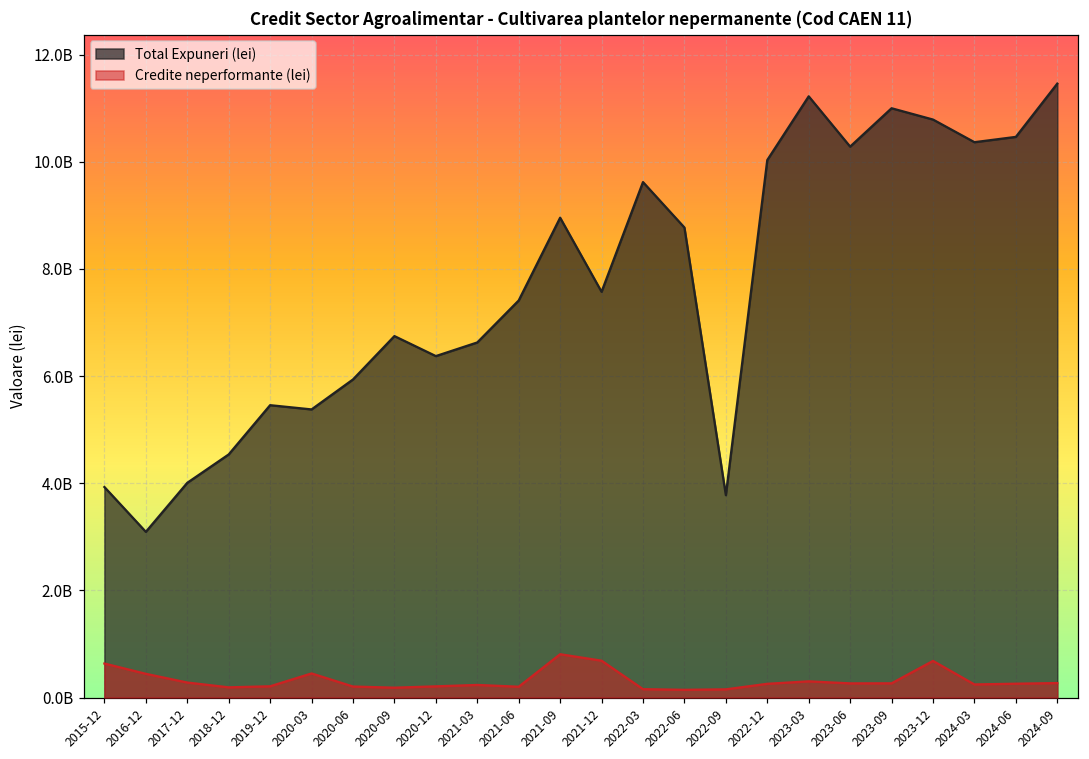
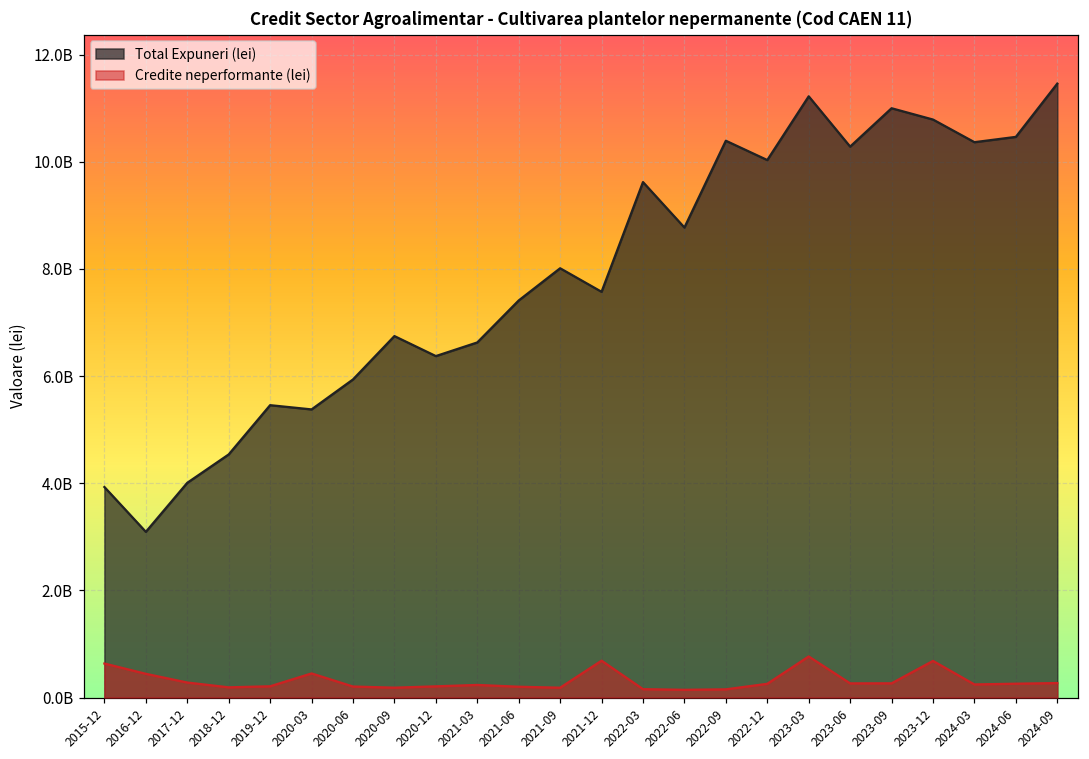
  {
    "Total Expuneri (lei)": {
      "2015-12": 3900000000,
      "2016-12": 3100000000,
      "2017-12": 4000000000,
      "2018-12": 4500000000,
      "2019-12": 5500000000,
      "2020-03": 5400000000,
      "2020-06": 5900000000,
      "2020-09": 6700000000,
      "2020-12": 6400000000,
      "2021-03": 6600000000,
      "2021-06": 7400000000,
-     "2021-09": 9000000000,
+     "2021-09": 8000000000,
      "2021-12": 7600000000,
      "2022-03": 9600000000,
      "2022-06": 8800000000,
-     "2022-09": 3800000000,
+     "2022-09": 10400000000,
      "2022-12": 10000000000,
      "2023-03": 11200000000,
      "2023-06": 10300000000,
      "2023-09": 11000000000,
      "2023-12": 10800000000,
      "2024-03": 10400000000,
      "2024-06": 10500000000,
      "2024-09": 11500000000
    },
    "Credite neperformante (lei)": {
      "2015-12": 600000000,
      "2016-12": 400000000,
      "2017-12": 300000000,
      "2018-12": 200000000,
      "2019-12": 200000000,
      "2020-03": 400000000,
      "2020-06": 200000000,
      "2020-09": 200000000,
      "2020-12": 200000000,
      "2021-03": 200000000,
      "2021-06": 200000000,
-     "2021-09": 800000000,
+     "2021-09": 200000000,
      "2021-12": 700000000,
      "2022-03": 200000000,
      "2022-06": 100000000,
      "2022-09": 200000000,
      "2022-12": 300000000,
-     "2023-03": 300000000,
+     "2023-03": 800000000,
      "2023-06": 300000000,
      "2023-09": 300000000,
      "2023-12": 700000000,
      "2024-03": 200000000,
      "2024-06": 300000000,
      "2024-09": 300000000
    }
  }
